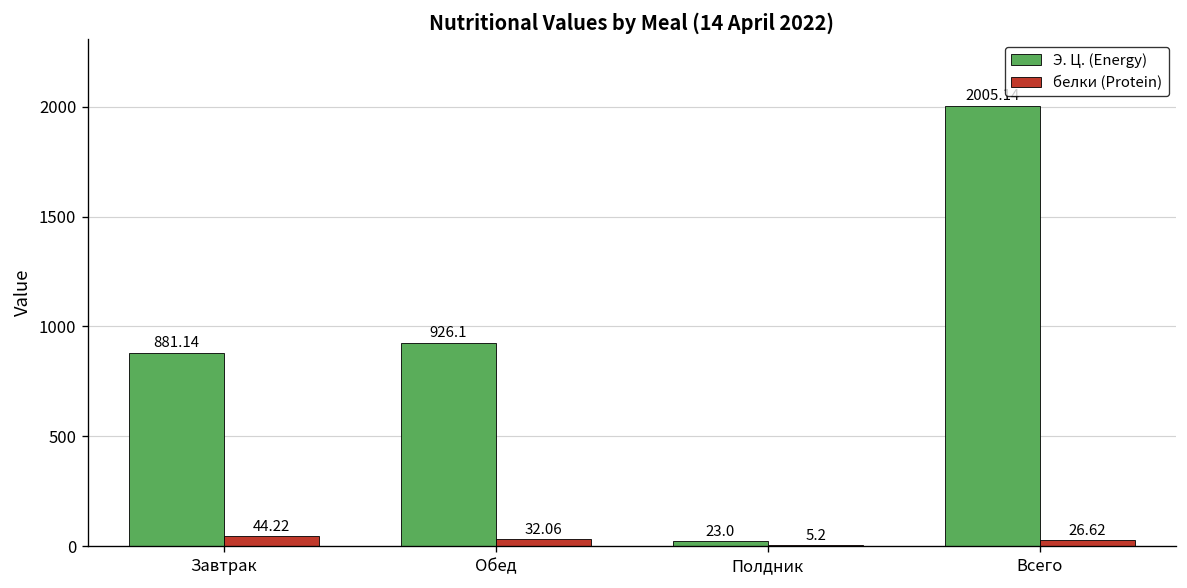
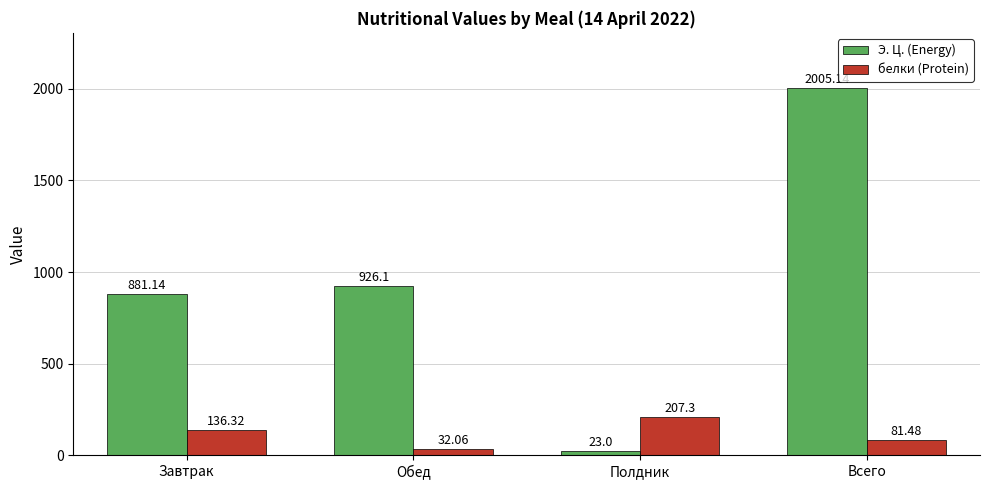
  {
    "Э. Ц. (Energy)": {
      "Завтрак": 881.14,
      "Обед": 926.1,
      "Полдник": 23.0
    },
    "белки (Protein)": {
-     "Завтрак": 44.22,
+     "Завтрак": 136.32,
      "Обед": 32.06,
-     "Полдник": 5.2,
-     "Всего": 26.62
+     "Полдник": 207.3,
+     "Всего": 81.48
    }
  }
